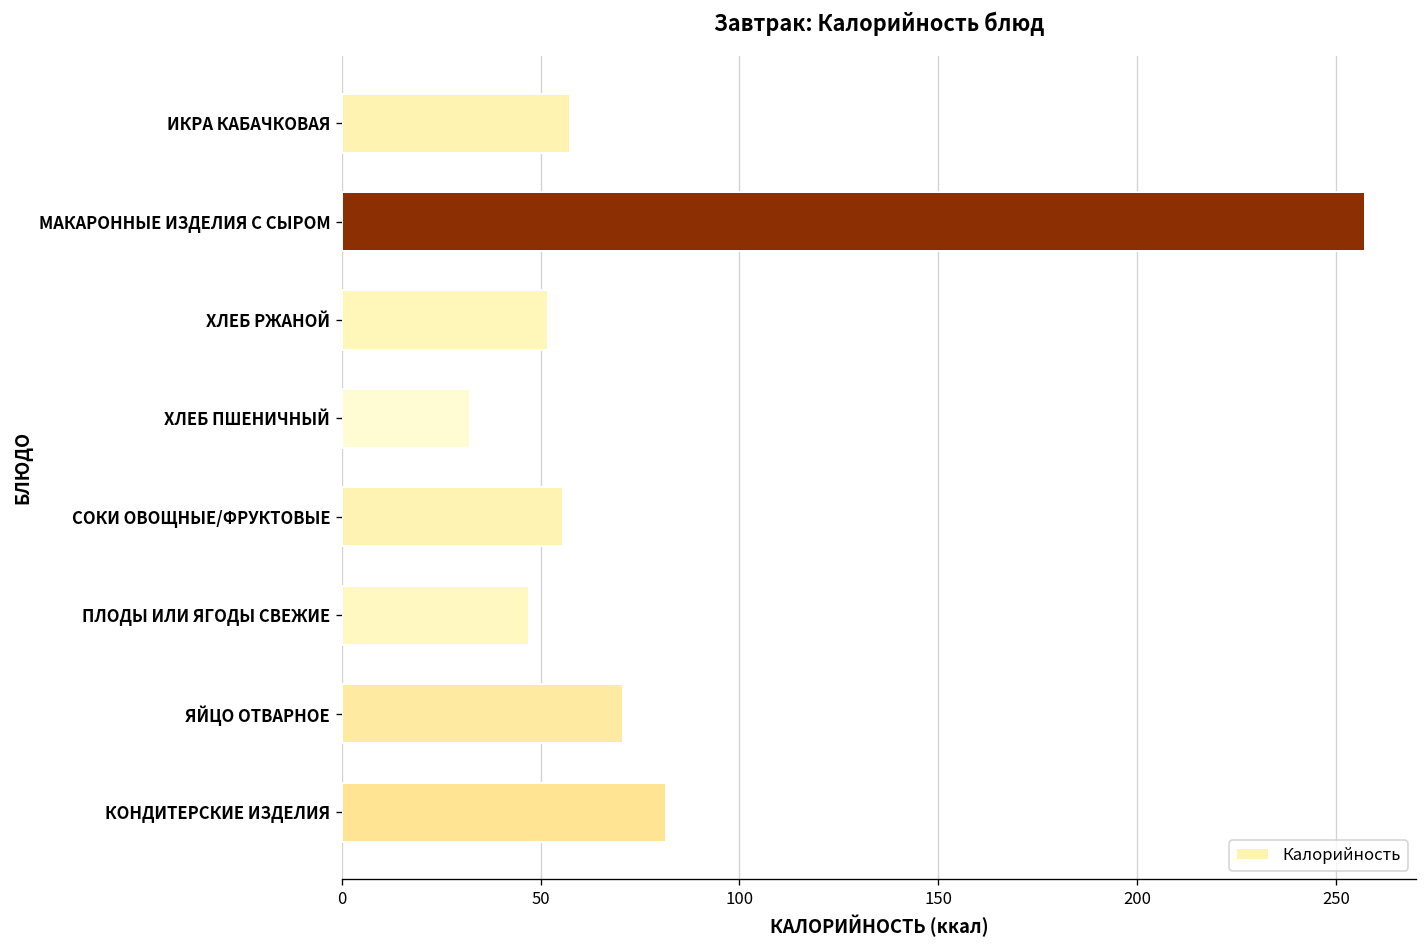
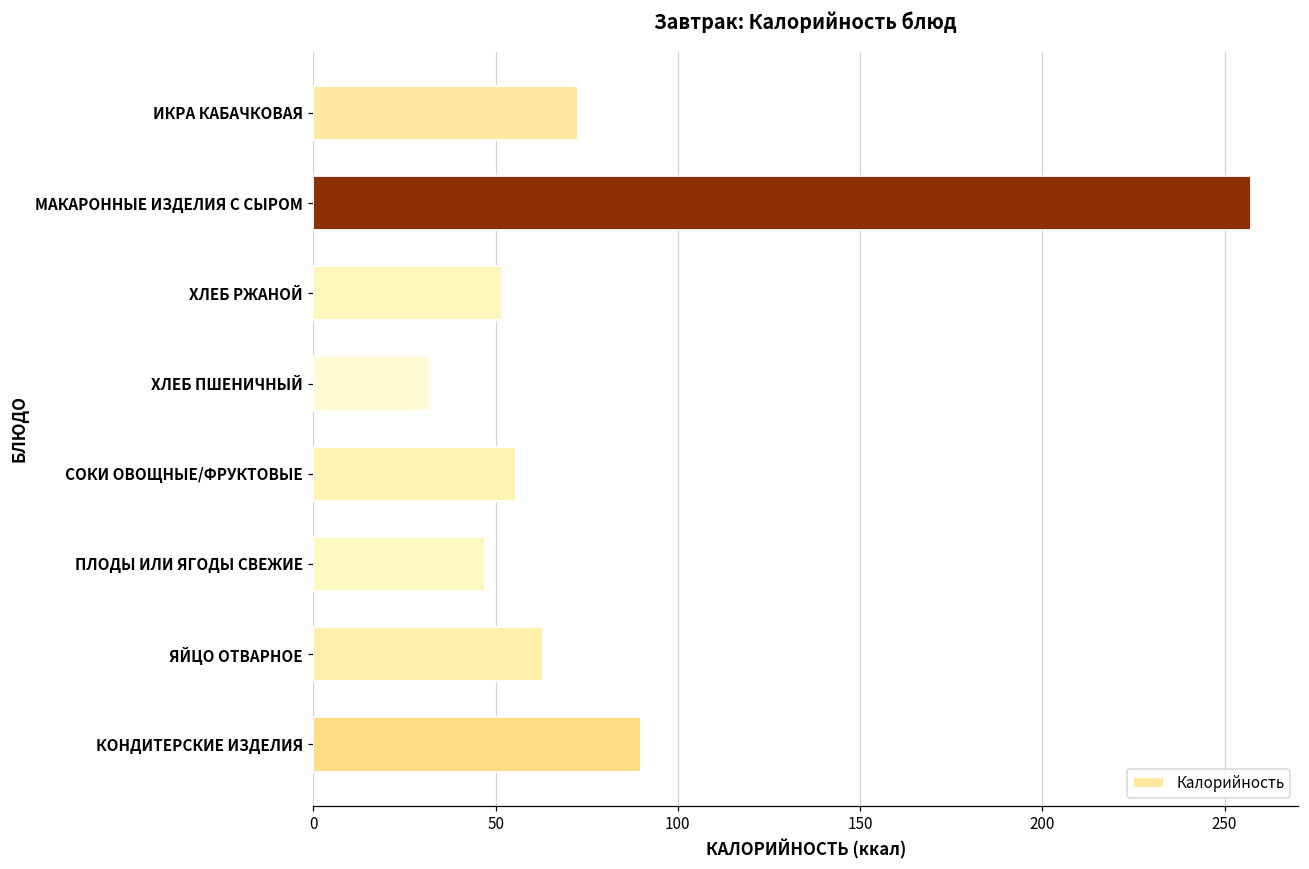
  {
-   "ИКРА КАБАЧКОВАЯ": 57,
+   "ИКРА КАБАЧКОВАЯ": 73,
    "МАКАРОННЫЕ ИЗДЕЛИЯ С СЫРОМ": 257,
    "ХЛЕБ РЖАНОЙ": 52,
    "ХЛЕБ ПШЕНИЧНЫЙ": 32,
    "СОКИ ОВОЩНЫЕ/ФРУКТОВЫЕ": 56,
    "ПЛОДЫ ИЛИ ЯГОДЫ СВЕЖИЕ": 47,
-   "ЯЙЦО ОТВАРНОЕ": 71,
-   "КОНДИТЕРСКИЕ ИЗДЕЛИЯ": 82
+   "ЯЙЦО ОТВАРНОЕ": 63,
+   "КОНДИТЕРСКИЕ ИЗДЕЛИЯ": 90
  }
